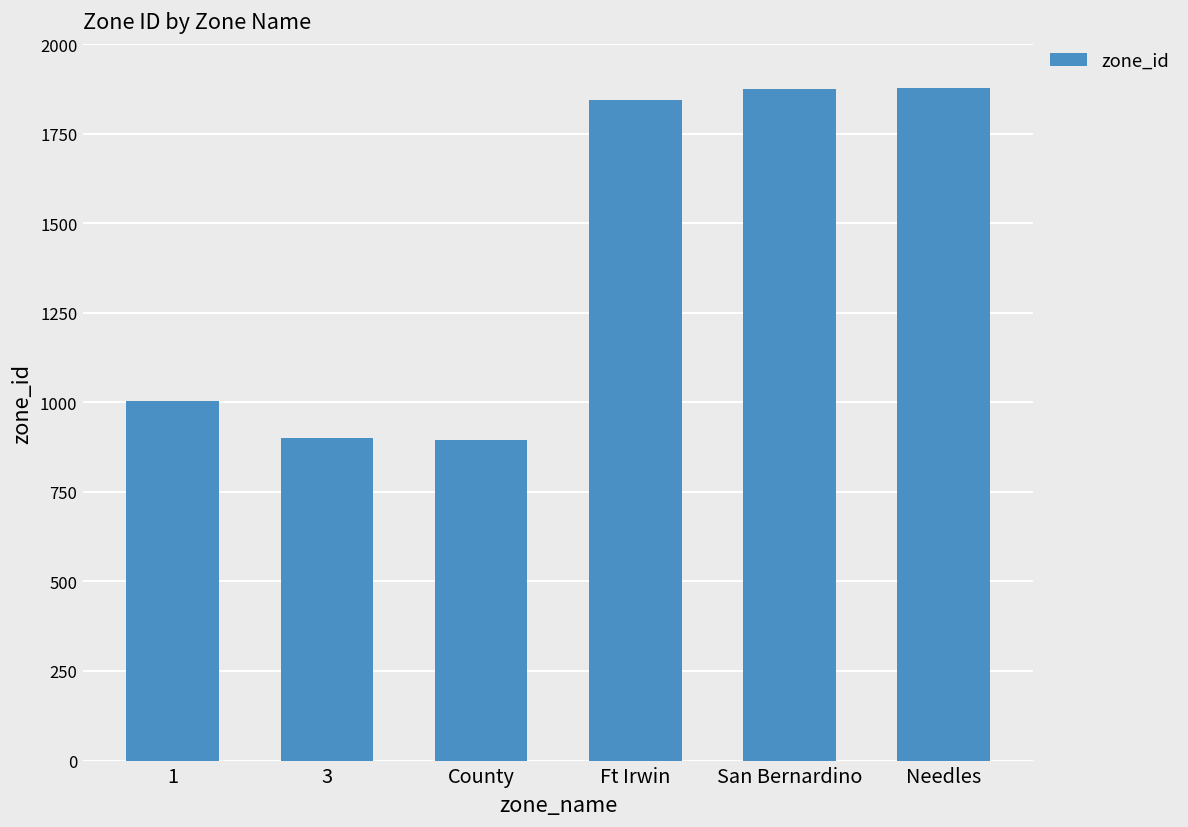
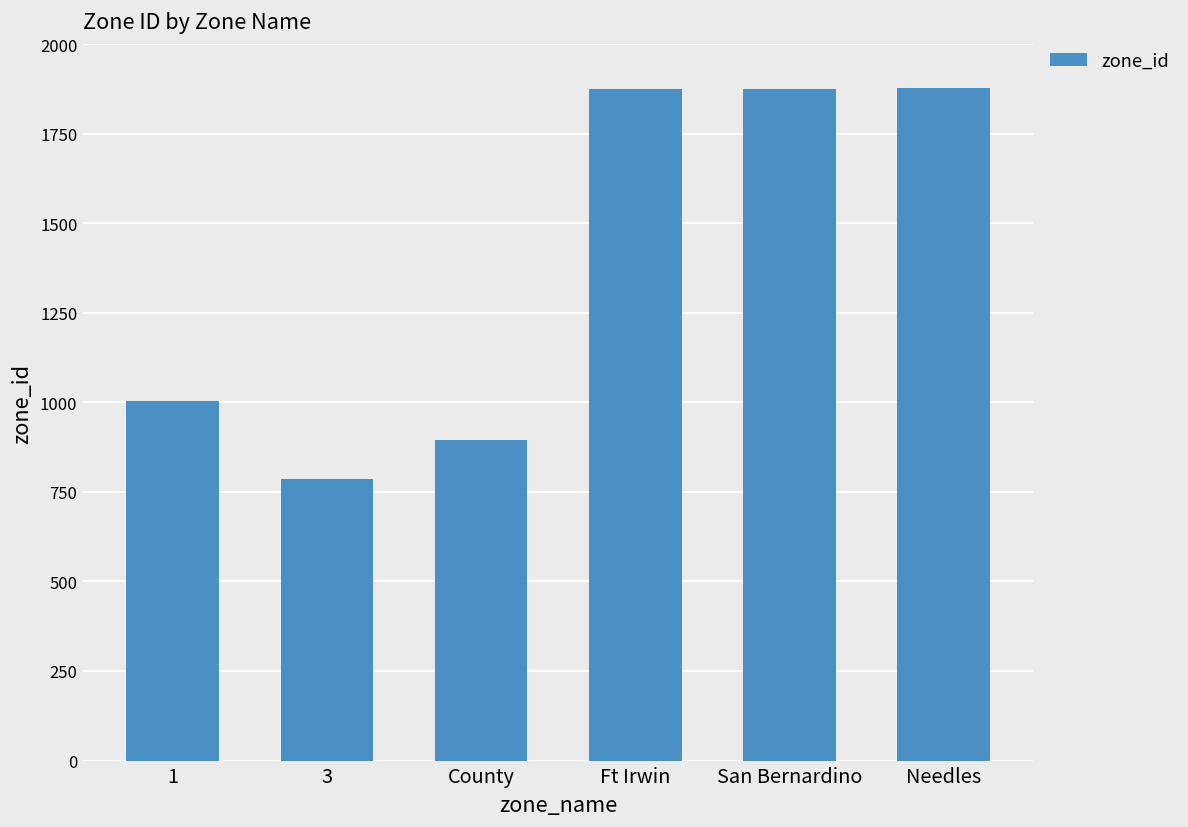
  {
    "1": 1000,
-   "3": 900,
+   "3": 790,
    "County": 890,
-   "Ft Irwin": 1850,
+   "Ft Irwin": 1880,
    "San Bernardino": 1880,
    "Needles": 1880
  }
